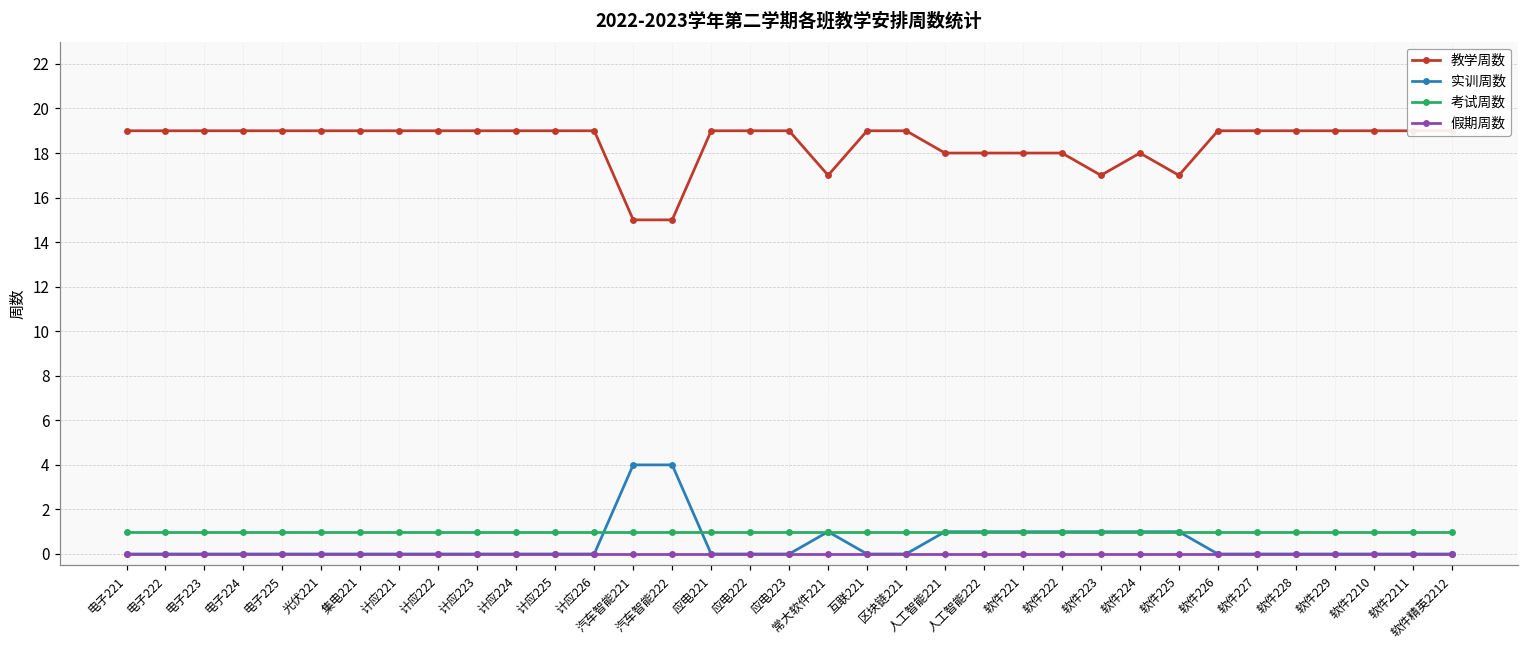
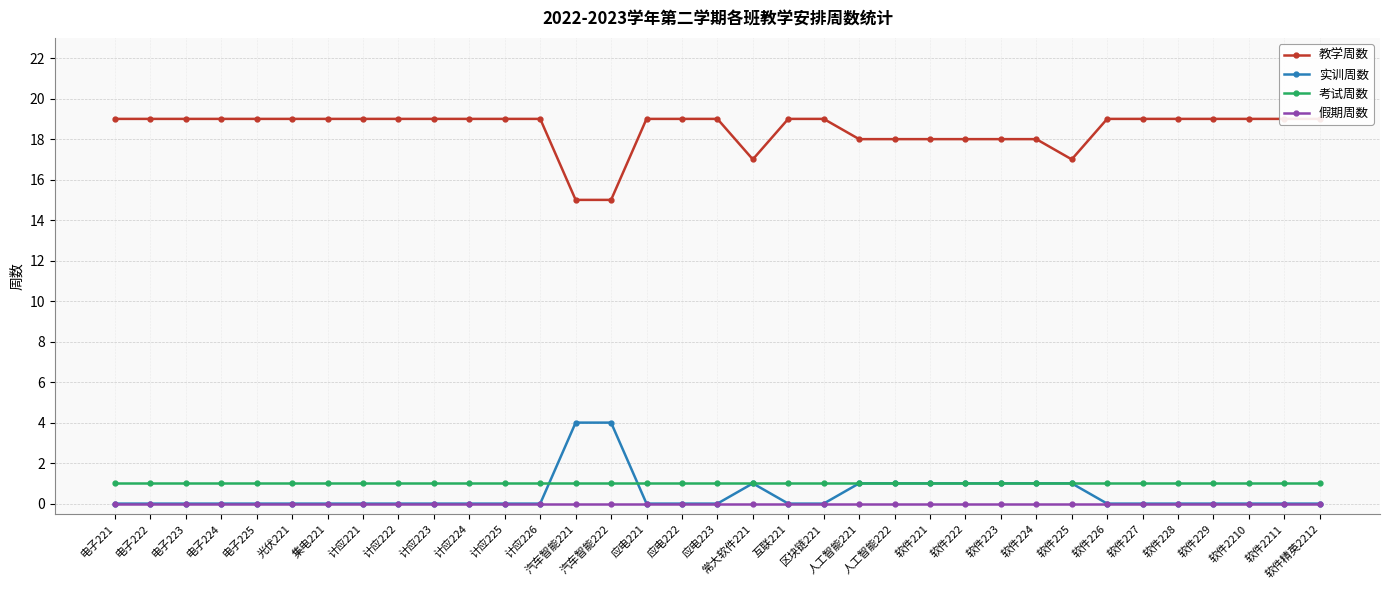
  {
    "教学周数": {
      "电子221": 19,
      "电子222": 19,
      "电子223": 19,
      "电子224": 19,
      "电子225": 19,
      "光伏221": 19,
      "集电221": 19,
      "计应221": 19,
      "计应222": 19,
      "计应223": 19,
      "计应224": 19,
      "计应225": 19,
      "计应226": 19,
      "汽车智能221": 15,
      "汽车智能222": 15,
      "应电221": 19,
      "应电222": 19,
      "应电223": 19,
      "常大软件221": 17,
      "互联221": 19,
      "区块链221": 19,
      "人工智能221": 18,
      "人工智能222": 18,
      "软件221": 18,
      "软件222": 18,
-     "软件223": 17,
+     "软件223": 18,
      "软件224": 18,
      "软件225": 17,
      "软件226": 19,
      "软件227": 19,
      "软件228": 19,
      "软件229": 19,
      "软件2210": 19
    },
    "实训周数": {
      "汽车智能221": 4,
      "汽车智能222": 4
    },
    "考试周数": {
      "电子221": 1,
      "电子222": 1,
      "电子223": 1,
      "电子224": 1,
      "电子225": 1,
      "光伏221": 1,
      "集电221": 1,
      "计应221": 1,
      "计应222": 1,
      "计应223": 1,
      "计应224": 1,
      "计应225": 1,
      "计应226": 1,
      "汽车智能221": 1,
      "汽车智能222": 1,
      "应电221": 1,
      "应电222": 1,
      "应电223": 1,
      "互联221": 1,
      "区块链221": 1,
      "软件226": 1,
      "软件227": 1,
      "软件228": 1,
      "软件229": 1,
      "软件2210": 1,
      "软件2211": 1,
      "软件精英2212": 1
    },
    "假期周数": {
      "汽车智能221": 0,
      "汽车智能222": 0,
      "常大软件221": 0,
      "人工智能221": 0,
      "人工智能222": 0,
      "软件221": 0,
      "软件222": 0,
      "软件223": 0,
      "软件224": 0,
      "软件225": 0
    }
  }
